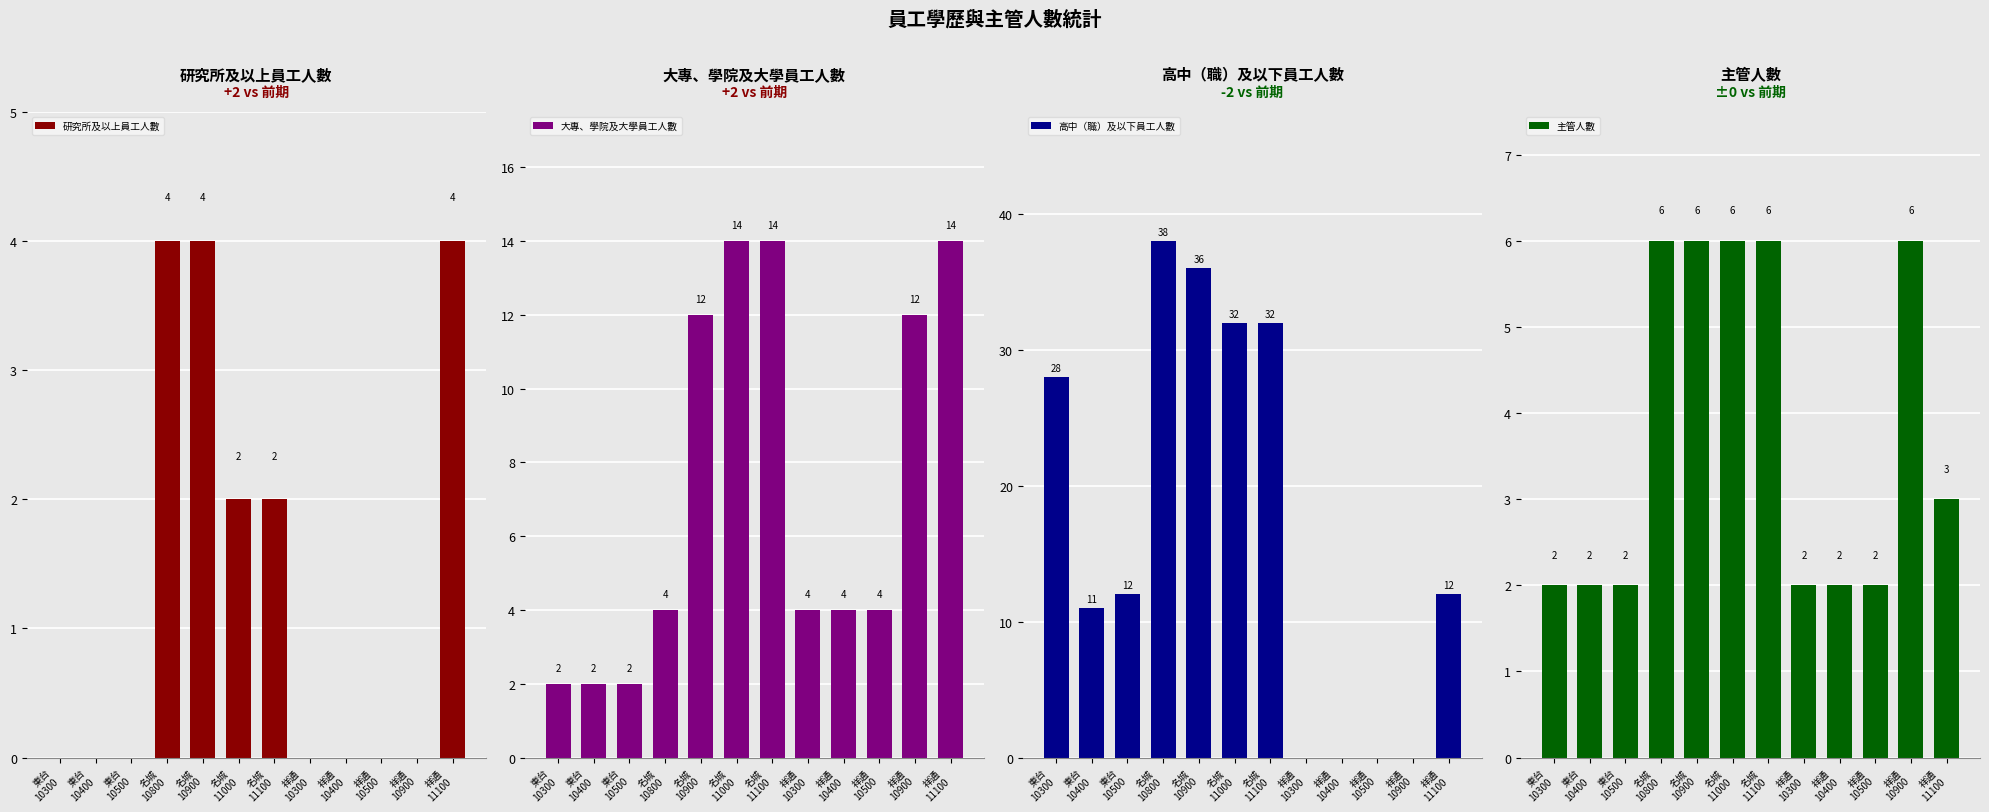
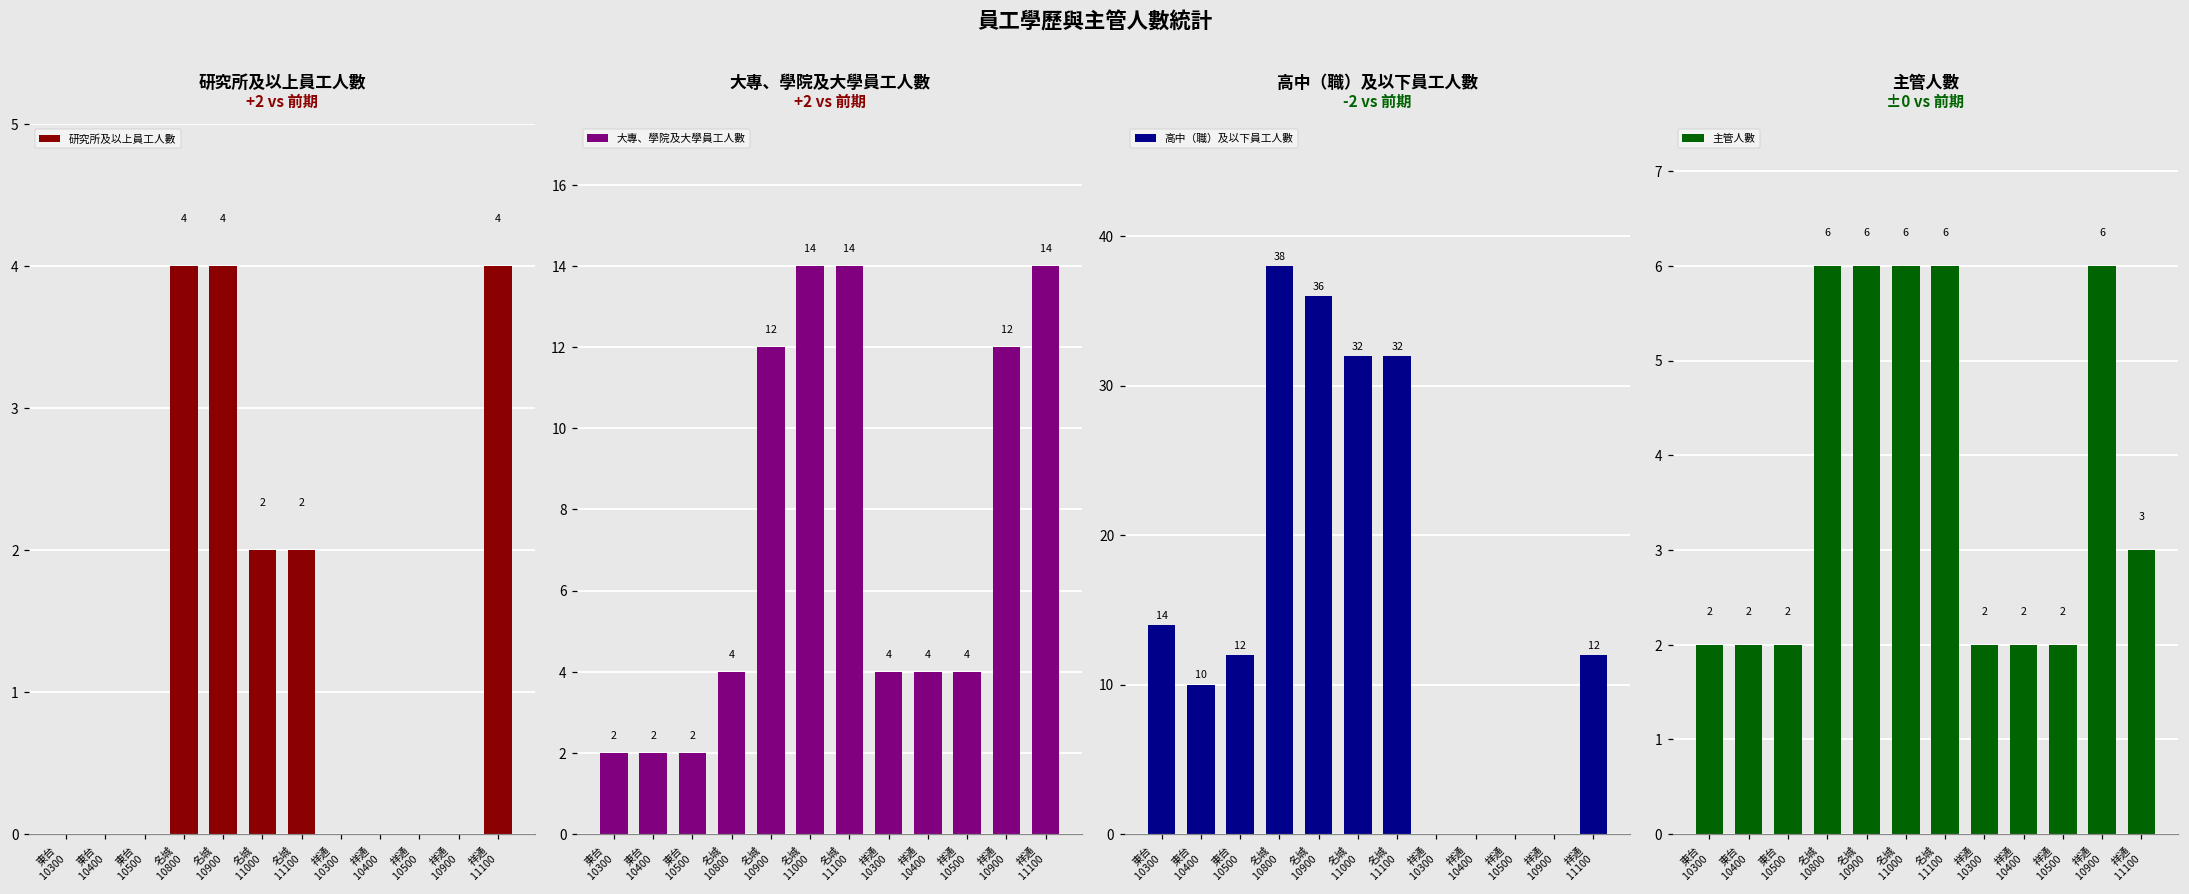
  {
    "研究所及以上員工人數": {
      "東台 10300": 0.00,
      "東台 10400": 0.00,
      "東台 10500": 0.00,
      "名城 10800": 4.00,
      "名城 10900": 4.00,
      "名城 11000": 2.00,
      "名城 11100": 2.00,
      "祥通 10300": 0.00,
      "祥通 10400": 0.00,
      "祥通 10500": 0.00,
      "祥通 10900": 0.00,
      "祥通 11100": 4.00
    },
    "大專、學院及大學員工人數": {
      "東台 10300": 2,
      "東台 10400": 2,
      "東台 10500": 2,
      "名城 10800": 4,
      "名城 10900": 12,
      "名城 11000": 14,
      "名城 11100": 14,
      "祥通 10300": 4,
      "祥通 10400": 4,
      "祥通 10500": 4,
      "祥通 10900": 12,
      "祥通 11100": 14
    },
    "高中（職）及以下員工人數": {
-     "東台 10300": 28,
-     "東台 10400": 11,
+     "東台 10300": 14,
+     "東台 10400": 10,
      "東台 10500": 12,
      "名城 10800": 38,
      "名城 10900": 36,
      "名城 11000": 32,
      "名城 11100": 32,
      "祥通 11100": 12
    }
  }
